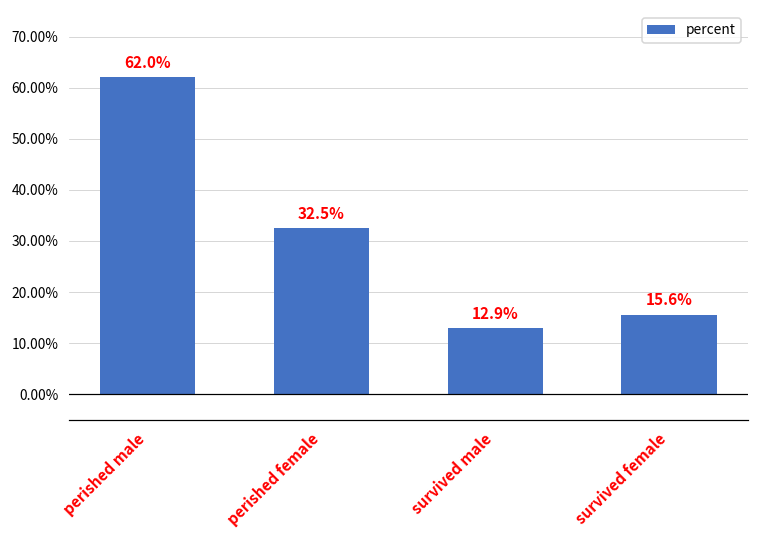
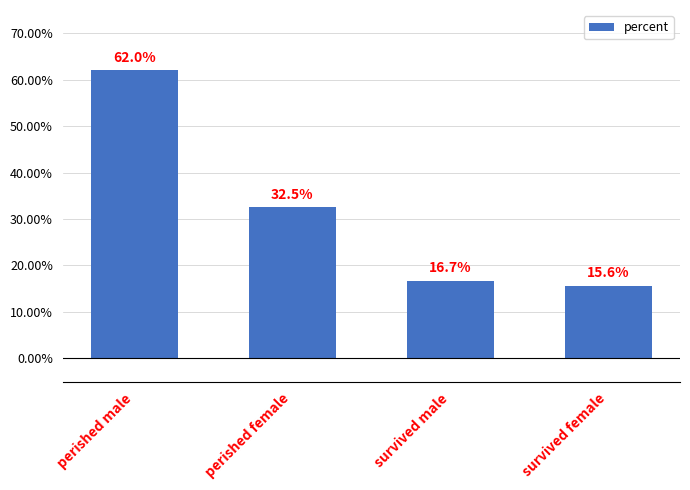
  {
    "perished male": "62.0%",
    "perished female": "32.5%",
-   "survived male": "12.9%",
+   "survived male": "16.7%",
    "survived female": "15.6%"
  }
